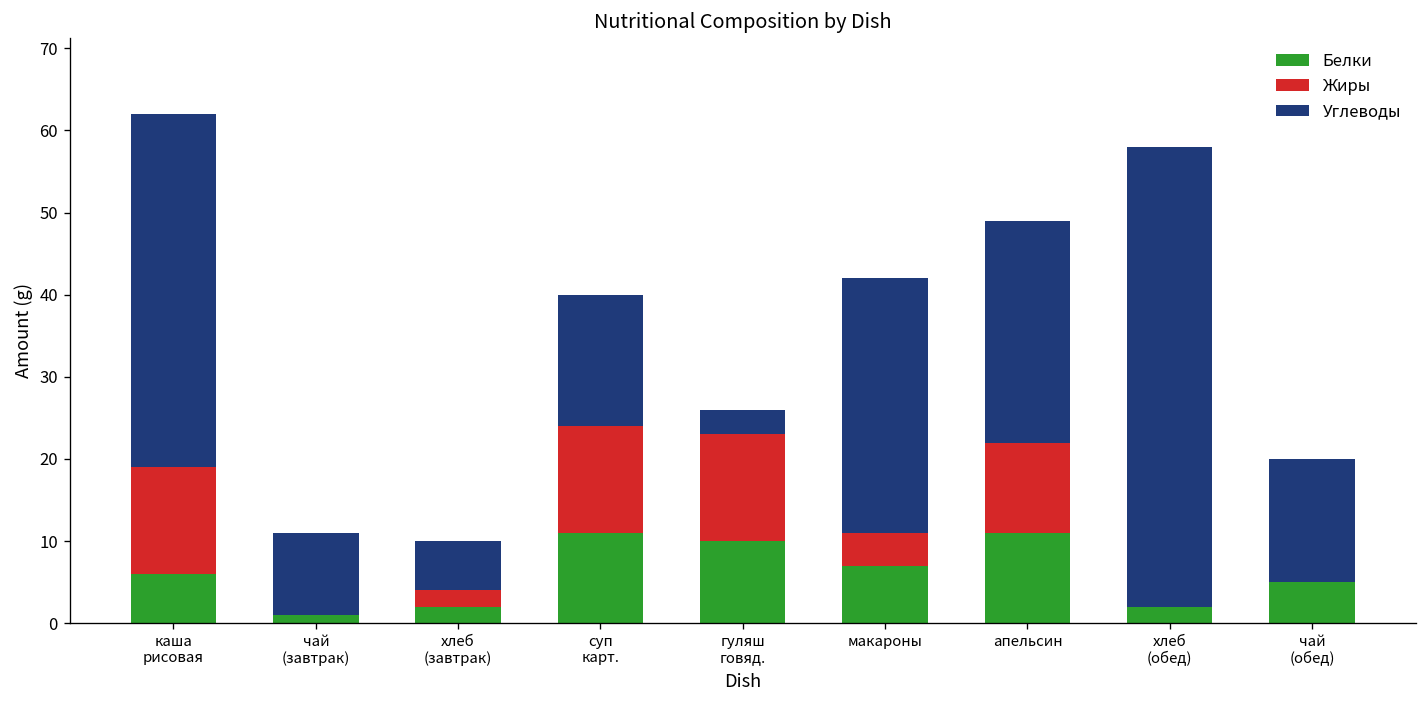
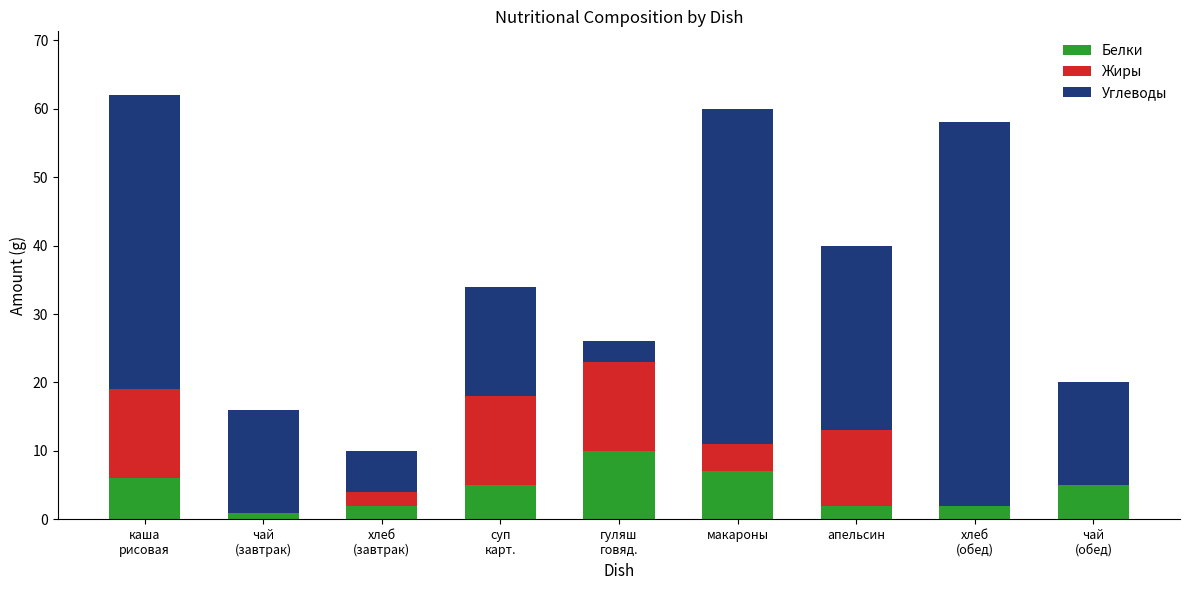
  {
    "Белки": {
      "каша рисовая": 6,
      "чай (завтрак)": 1,
      "хлеб (завтрак)": 2,
-     "суп карт.": 11,
+     "суп карт.": 5,
      "гуляш говяд.": 10,
      "макароны": 7,
-     "апельсин": 11,
+     "апельсин": 2,
      "хлеб (обед)": 2,
      "чай (обед)": 5
    },
    "Жиры": {
      "каша рисовая": 13,
      "чай (завтрак)": 0,
      "хлеб (завтрак)": 2,
      "суп карт.": 13,
      "гуляш говяд.": 13,
      "макароны": 4,
      "апельсин": 11,
      "хлеб (обед)": 0,
      "чай (обед)": 0
    },
    "Углеводы": {
      "каша рисовая": 43,
-     "чай (завтрак)": 10,
+     "чай (завтрак)": 15,
      "хлеб (завтрак)": 6,
      "суп карт.": 16,
      "гуляш говяд.": 3,
-     "макароны": 31,
+     "макароны": 49,
      "апельсин": 27,
      "хлеб (обед)": 56,
      "чай (обед)": 15
    }
  }
